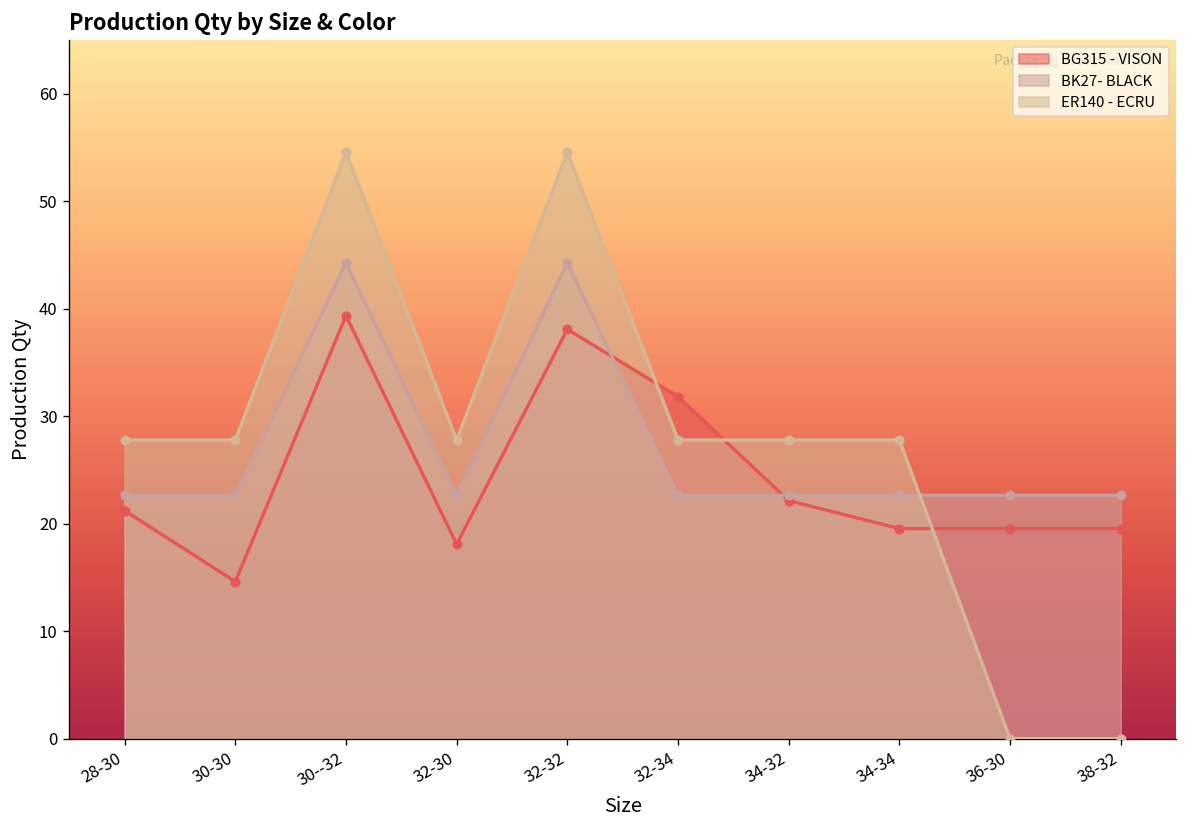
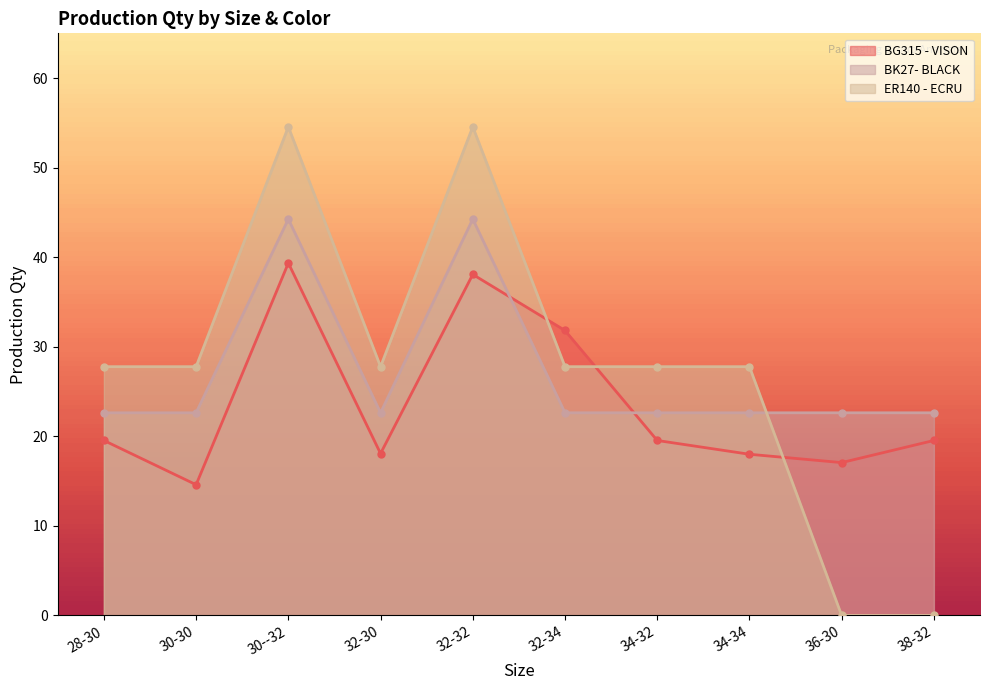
  {
    "BG315 - VISON": {
-     "28-30": 21,
+     "28-30": 20,
      "30-30": 15,
      "30--32": 39,
      "32-30": 18,
      "32-32": 38,
      "32-34": 32,
-     "34-32": 22,
-     "34-34": 20,
-     "36-30": 20,
+     "34-32": 20,
+     "34-34": 18,
+     "36-30": 17,
      "38-32": 20
    }
  }
